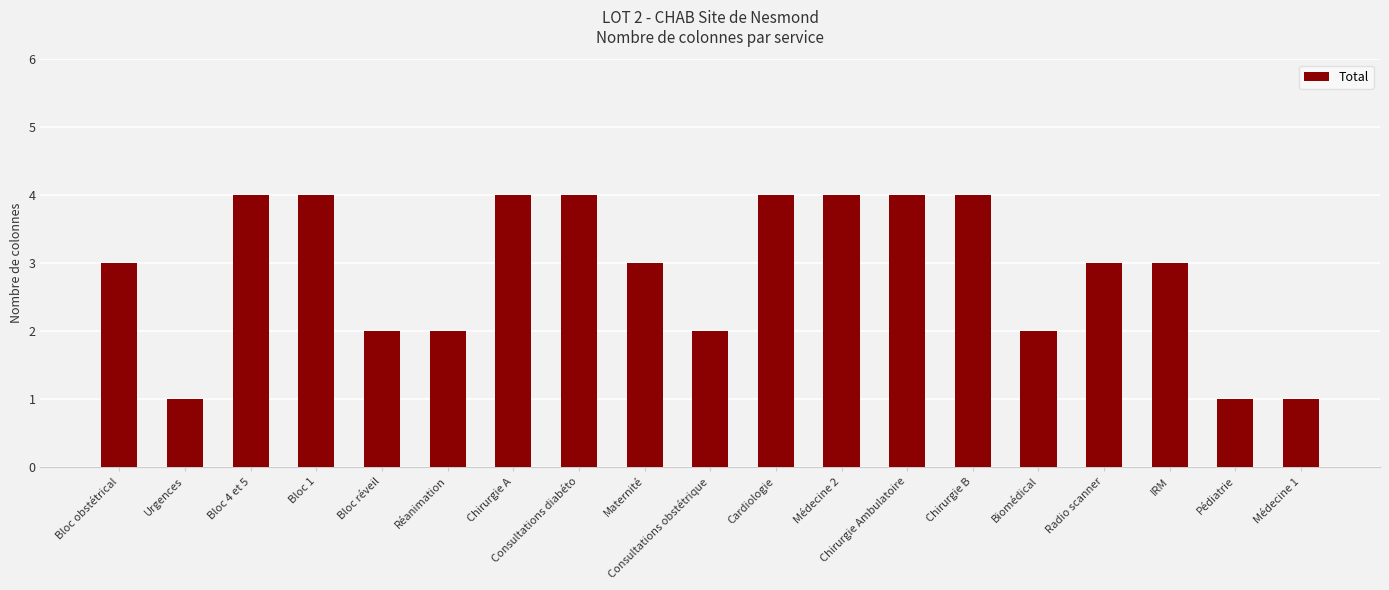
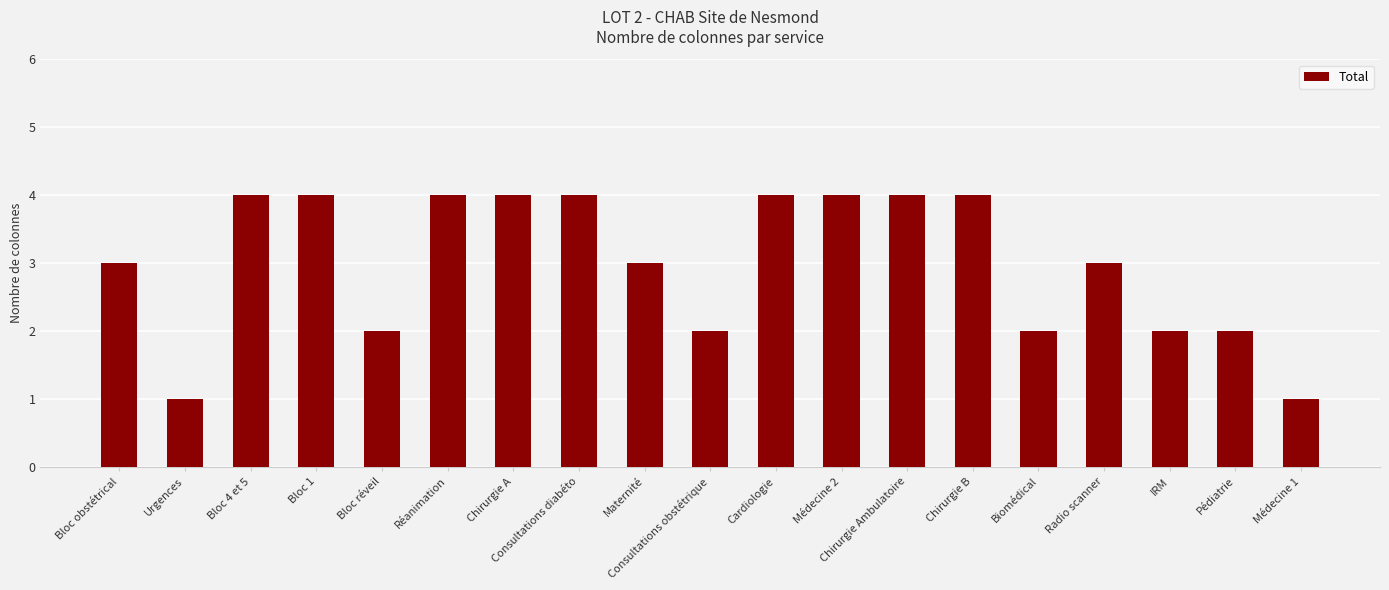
  {
    "Bloc obstétrical": 3,
    "Urgences": 1,
    "Bloc 4 et 5": 4,
    "Bloc 1": 4,
    "Bloc réveil": 2,
-   "Réanimation": 2,
+   "Réanimation": 4,
    "Chirurgie A": 4,
    "Consultations diabéto": 4,
    "Maternité": 3,
    "Consultations obstétrique": 2,
    "Cardiologie": 4,
    "Médecine 2": 4,
    "Chirurgie Ambulatoire": 4,
    "Chirurgie B": 4,
    "Biomédical": 2,
    "Radio scanner": 3,
-   "IRM": 3,
-   "Pédiatrie": 1,
+   "IRM": 2,
+   "Pédiatrie": 2,
    "Médecine 1": 1
  }
